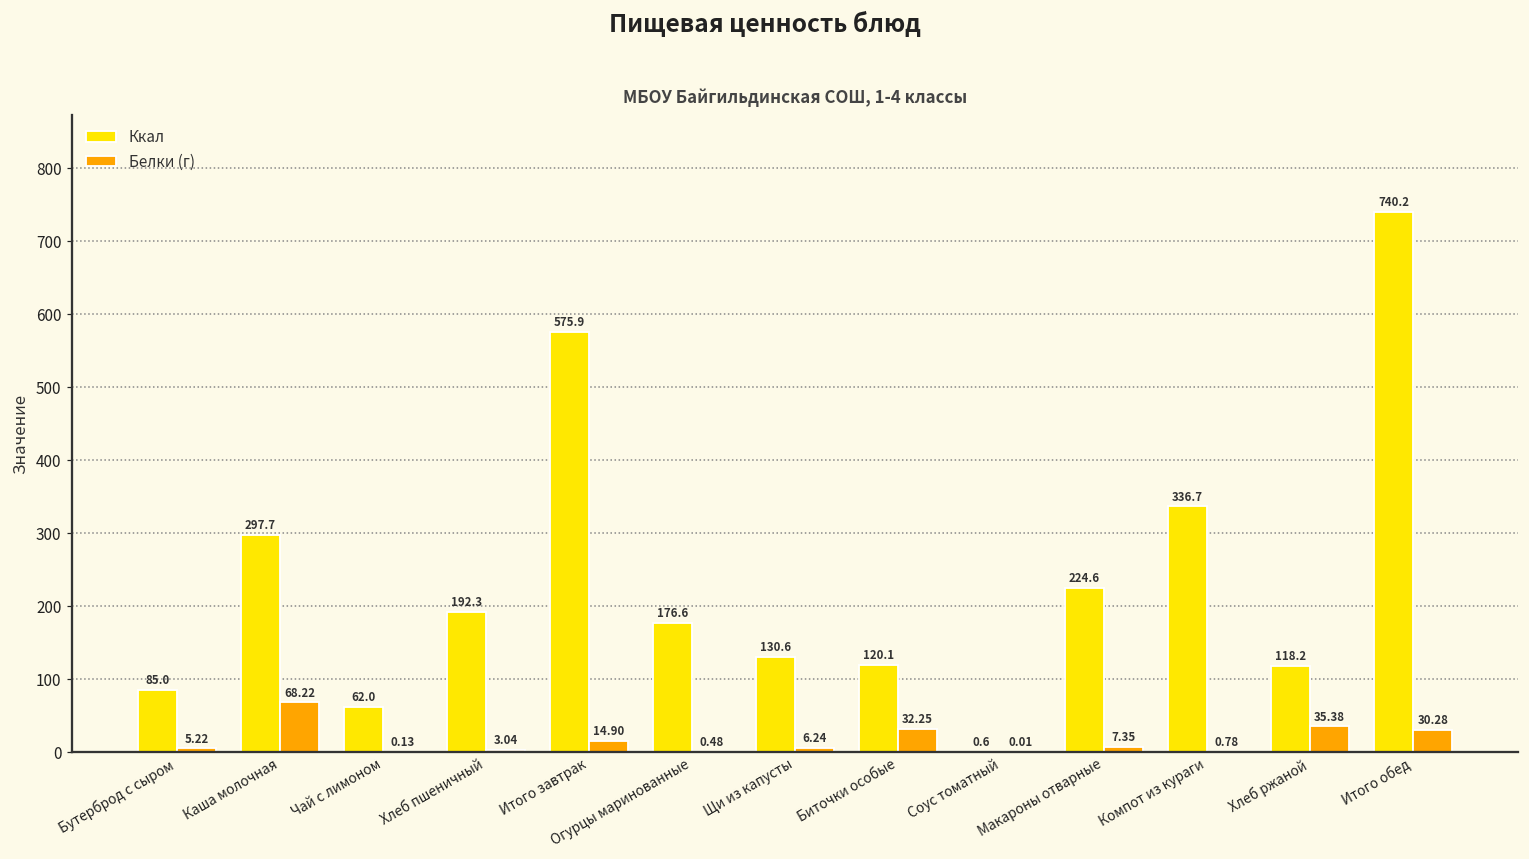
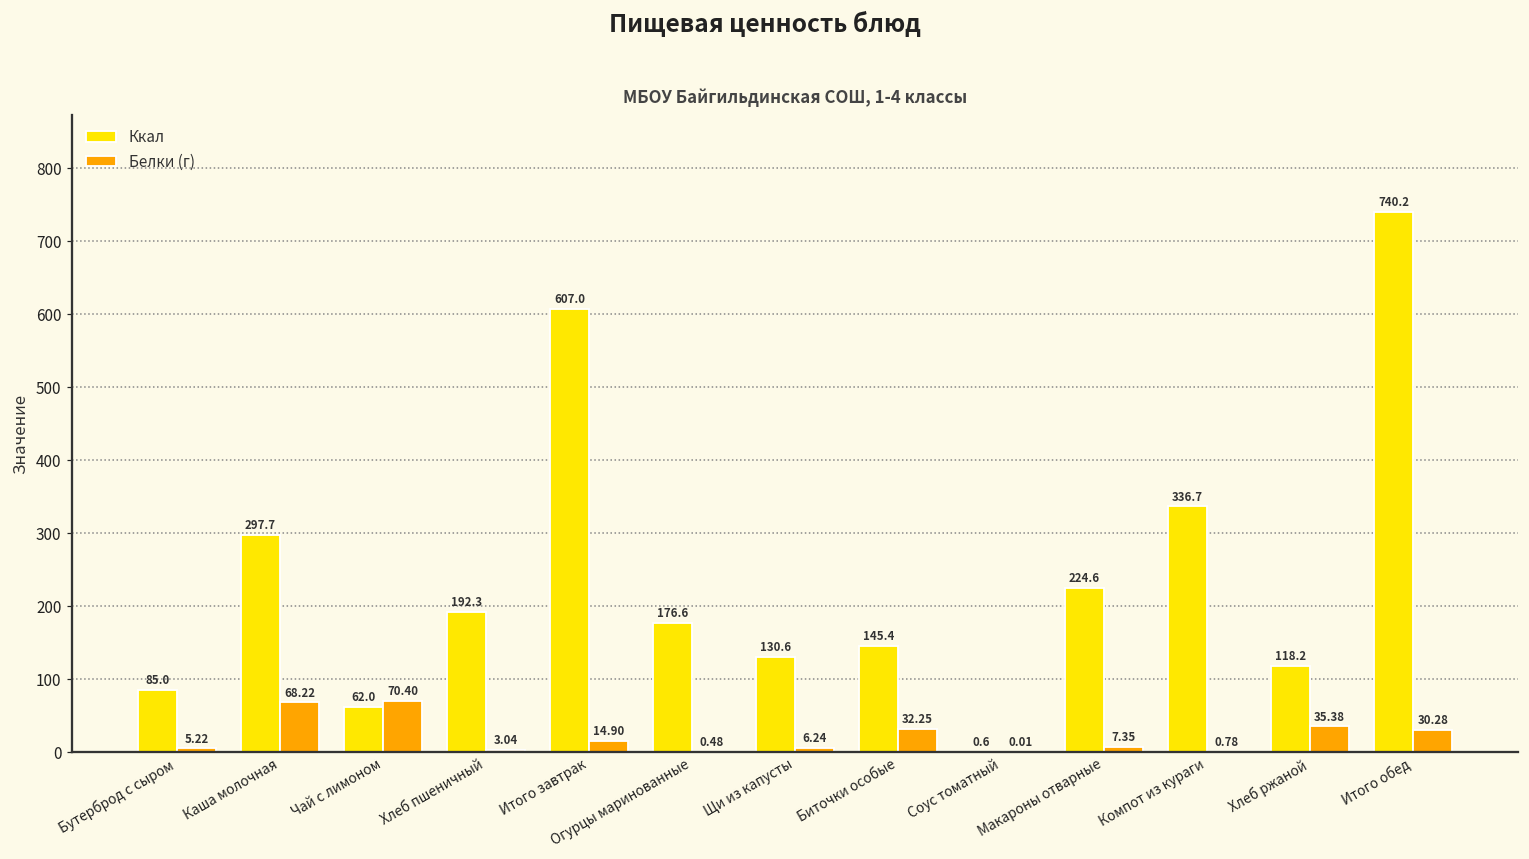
  {
    "Ккал": {
      "Бутерброд с сыром": 85.0,
      "Каша молочная": 297.7,
      "Чай с лимоном": 62.0,
      "Хлеб пшеничный": 192.3,
-     "Итого завтрак": 575.9,
+     "Итого завтрак": 607.0,
      "Огурцы маринованные": 176.6,
      "Щи из капусты": 130.6,
-     "Биточки особые": 120.1,
+     "Биточки особые": 145.4,
      "Соус томатный": 0.6,
      "Макароны отварные": 224.6,
      "Компот из кураги": 336.7,
      "Хлеб ржаной": 118.2,
      "Итого обед": 740.2
    },
    "Белки (г)": {
      "Бутерброд с сыром": 5.22,
      "Каша молочная": 68.22,
-     "Чай с лимоном": 0.13,
+     "Чай с лимоном": 70.40,
      "Хлеб пшеничный": 3.04,
      "Итого завтрак": 14.90,
      "Огурцы маринованные": 0.48,
      "Щи из капусты": 6.24,
      "Биточки особые": 32.25,
      "Соус томатный": 0.01,
      "Макароны отварные": 7.35,
      "Компот из кураги": 0.78,
      "Хлеб ржаной": 35.38,
      "Итого обед": 30.28
    }
  }
